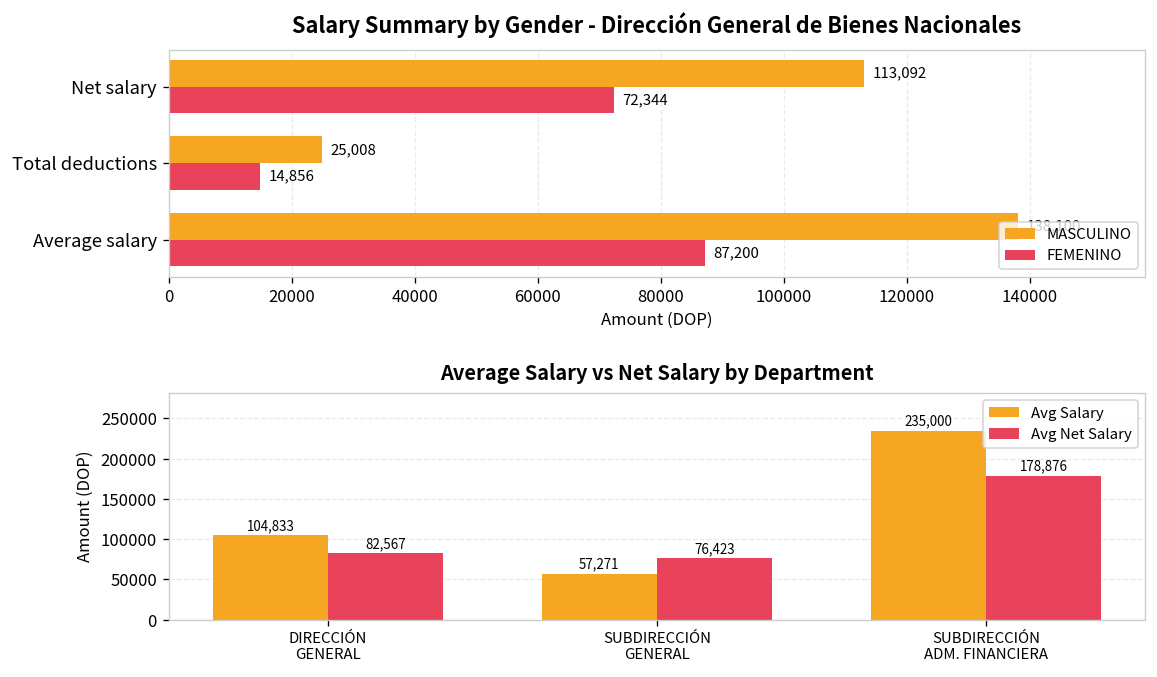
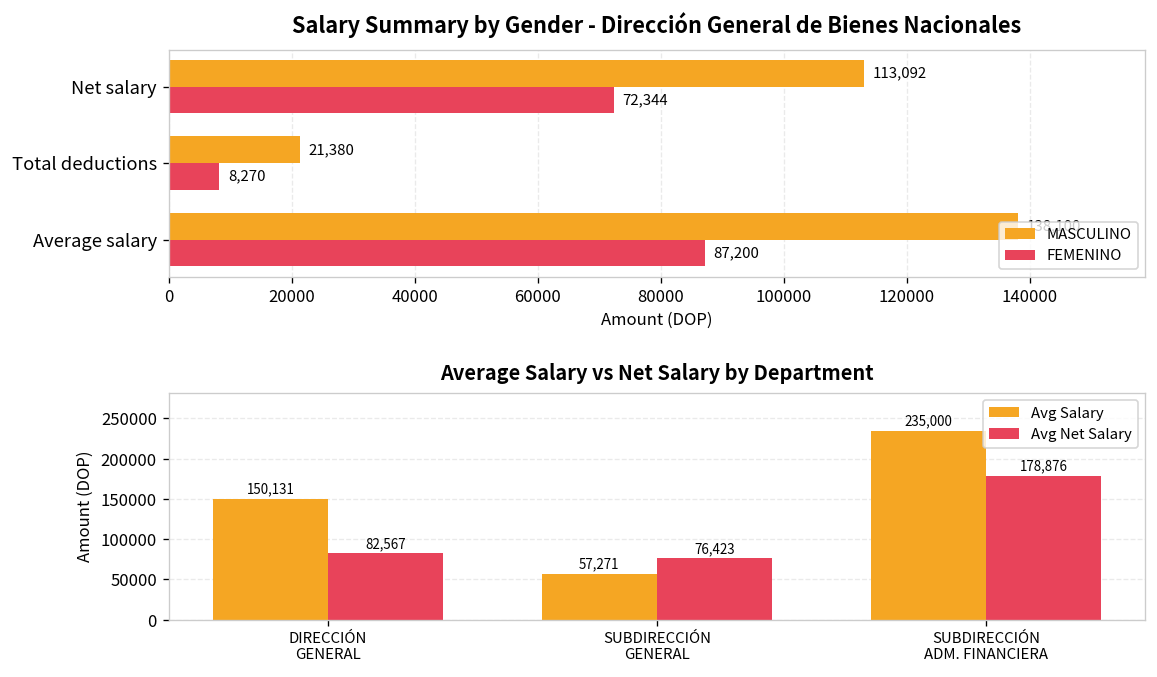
  {
    "Salary Summary by Gender - Dirección General de Bienes Nacionales": {
      "MASCULINO": {
        "Net salary": "113,092",
-       "Total deductions": "25,008"
+       "Total deductions": "21,380"
      },
      "FEMENINO": {
        "Net salary": "72,344",
-       "Total deductions": "14,856",
+       "Total deductions": "8,270",
        "Average salary": "87,200"
      }
    },
    "Average Salary vs Net Salary by Department": {
      "Avg Salary": {
-       "DIRECCIÓN GENERAL": "104,833",
+       "DIRECCIÓN GENERAL": "150,131",
        "SUBDIRECCIÓN GENERAL": "57,271",
        "SUBDIRECCIÓN ADM. FINANCIERA": "235,000"
      },
      "Avg Net Salary": {
        "DIRECCIÓN GENERAL": "82,567",
        "SUBDIRECCIÓN GENERAL": "76,423",
        "SUBDIRECCIÓN ADM. FINANCIERA": "178,876"
      }
    }
  }
